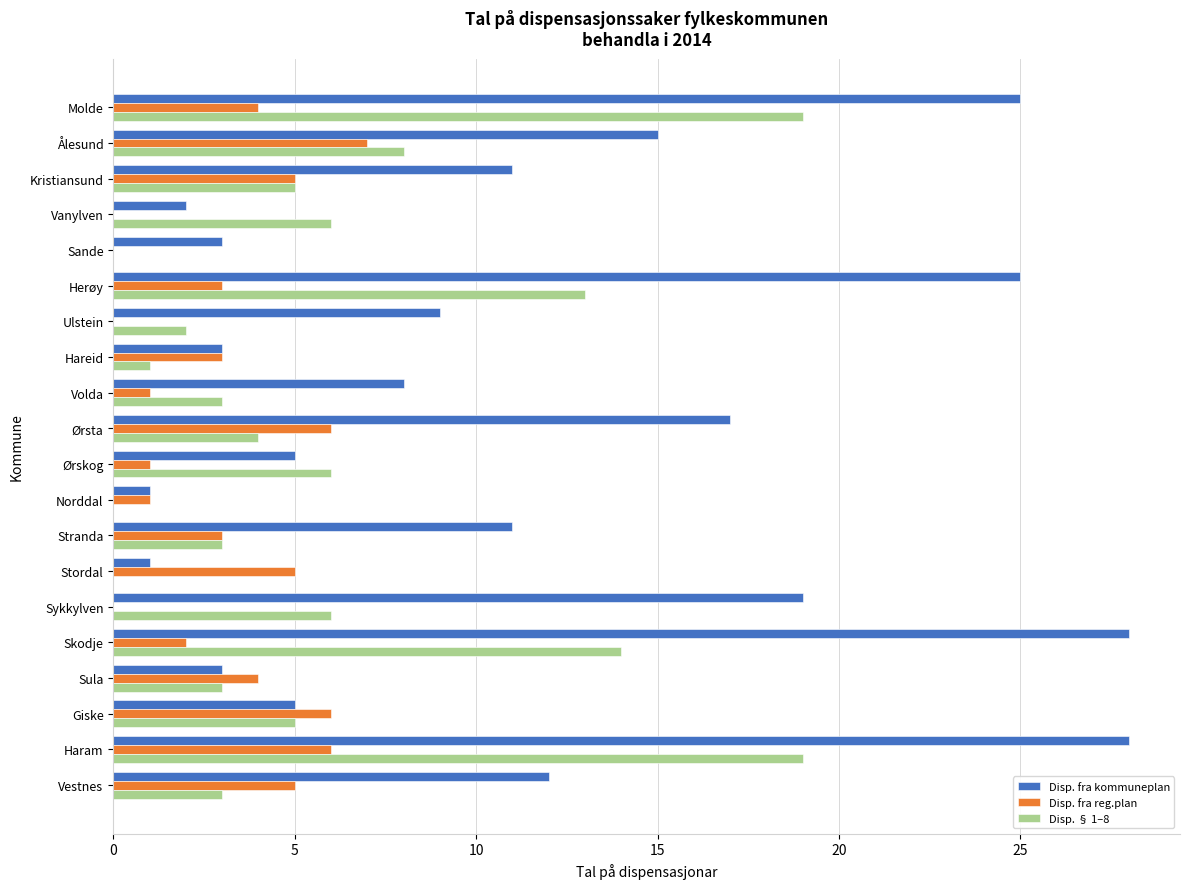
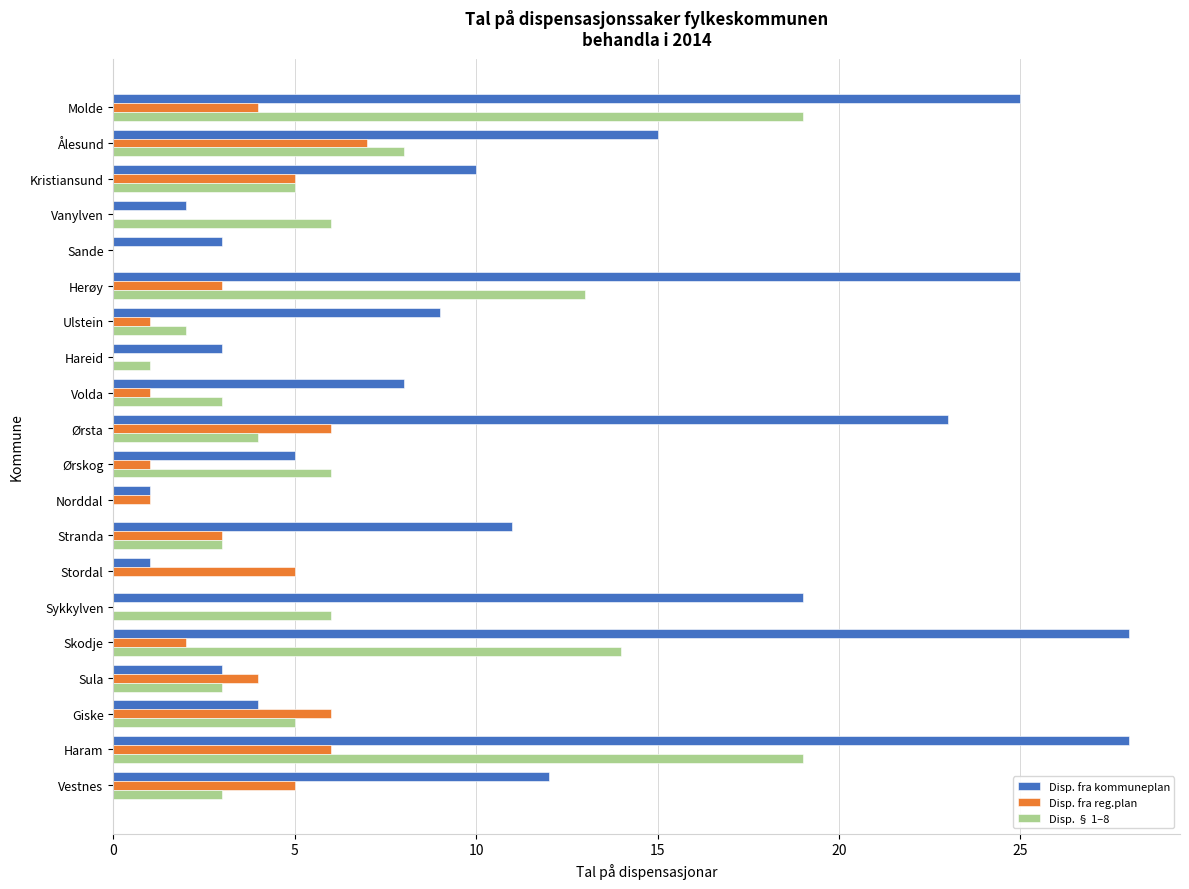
  {
    "Disp. fra kommuneplan": {
      "Molde": 25,
      "Ålesund": 15,
-     "Kristiansund": 11,
+     "Kristiansund": 10,
      "Vanylven": 2,
      "Sande": 3,
      "Herøy": 25,
      "Ulstein": 9,
      "Hareid": 3,
      "Volda": 8,
-     "Ørsta": 17,
+     "Ørsta": 23,
      "Ørskog": 5,
      "Norddal": 1,
      "Stranda": 11,
      "Stordal": 1,
      "Sykkylven": 19,
      "Skodje": 28,
      "Sula": 3,
-     "Giske": 5,
+     "Giske": 4,
      "Haram": 28,
      "Vestnes": 12
    },
    "Disp. fra reg.plan": {
      "Molde": 4,
      "Ålesund": 7,
      "Kristiansund": 5,
      "Vanylven": 0,
      "Sande": 0,
      "Herøy": 3,
-     "Ulstein": 0,
-     "Hareid": 3,
+     "Ulstein": 1,
+     "Hareid": 0,
      "Volda": 1,
      "Ørsta": 6,
      "Ørskog": 1,
      "Norddal": 1,
      "Stranda": 3,
      "Stordal": 5,
      "Sykkylven": 0,
      "Skodje": 2,
      "Sula": 4,
      "Giske": 6,
      "Haram": 6,
      "Vestnes": 5
    },
    "Disp. § 1–8": {
      "Molde": 19,
      "Ålesund": 8,
      "Kristiansund": 5,
      "Vanylven": 6,
      "Sande": 0,
      "Herøy": 13,
      "Ulstein": 2,
      "Hareid": 1,
      "Volda": 3,
      "Ørsta": 4,
      "Ørskog": 6,
      "Norddal": 0,
      "Stranda": 3,
      "Stordal": 0,
      "Sykkylven": 6,
      "Skodje": 14,
      "Sula": 3,
      "Giske": 5,
      "Haram": 19,
      "Vestnes": 3
    }
  }
